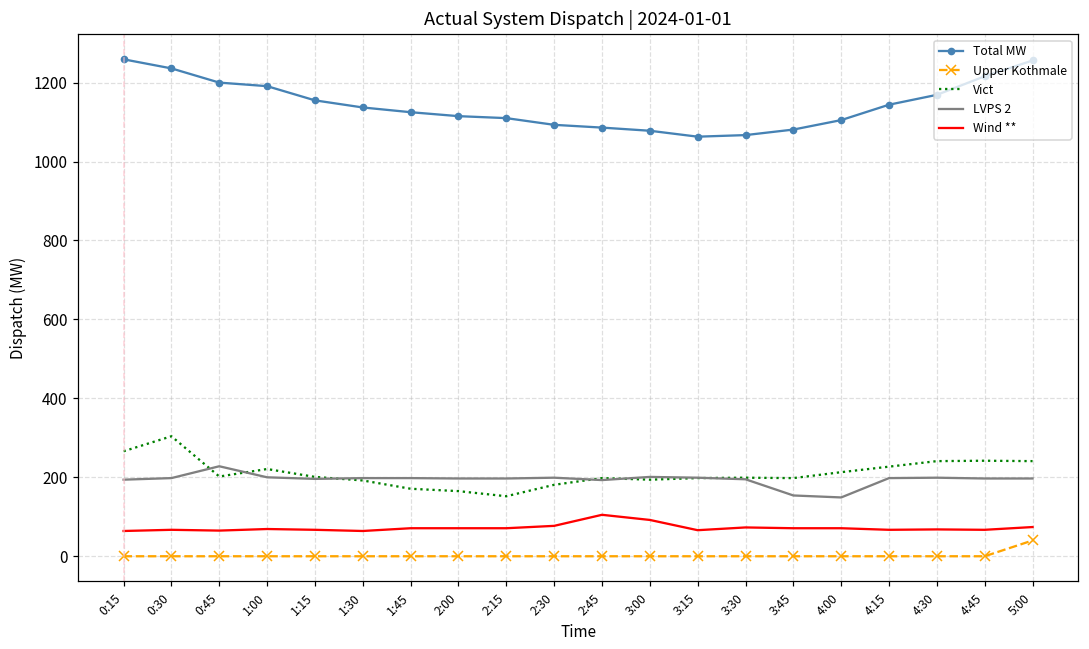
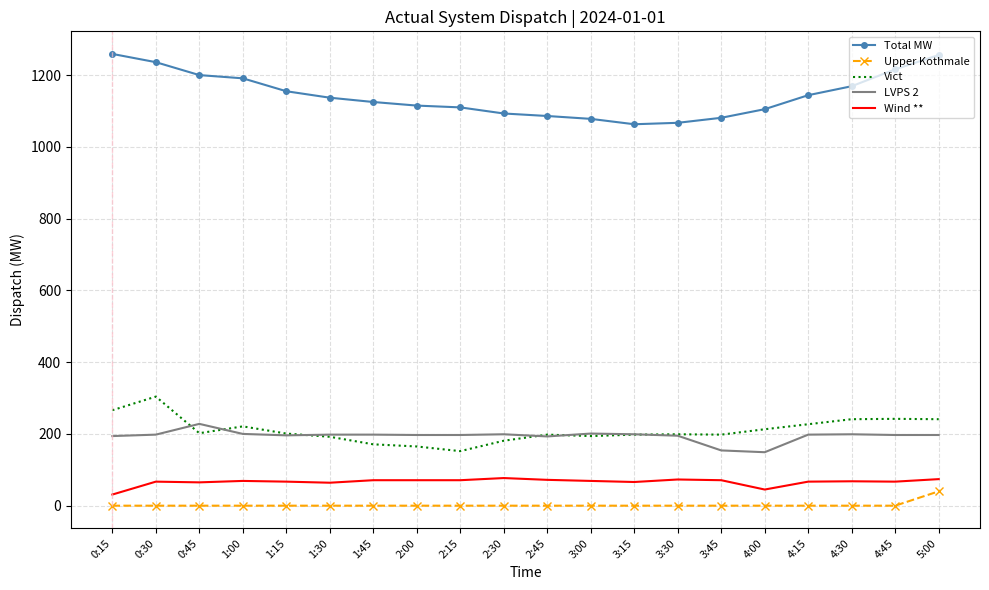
  {
    "Total MW": {
      "0:15": 1260,
      "0:30": 1240,
      "0:45": 1200,
      "1:00": 1190,
      "1:15": 1160,
      "1:30": 1140,
      "1:45": 1130,
      "2:00": 1120,
      "2:15": 1110,
      "2:30": 1090,
      "2:45": 1090,
      "3:00": 1080,
      "3:15": 1060,
      "3:30": 1070,
      "3:45": 1080,
      "4:00": 1110,
      "4:15": 1140
    },
    "Upper Kothmale": {
      "0:15": 0,
      "0:30": 0,
      "0:45": 0,
      "1:00": 0,
      "1:15": 0,
      "1:30": 0,
      "1:45": 0,
      "2:00": 0,
      "2:15": 0,
      "2:30": 0,
      "2:45": 0,
      "3:00": 0,
      "3:15": 0,
      "3:30": 0,
      "3:45": 0,
      "4:00": 0,
      "4:15": 0,
      "4:30": 0,
      "4:45": 0,
      "5:00": 40
    },
    "Vict": {
      "0:15": 270,
      "0:30": 300,
      "0:45": 200,
      "1:00": 220,
      "1:45": 170,
      "2:00": 170,
      "2:15": 150,
      "2:30": 180,
      "3:45": 200,
      "4:00": 210,
      "4:15": 230,
      "4:30": 240,
      "4:45": 240,
      "5:00": 240
    },
    "LVPS 2": {
      "0:15": 190,
      "0:30": 200,
      "0:45": 230,
      "1:00": 200,
      "1:45": 200,
      "2:00": 200,
      "2:15": 200,
      "2:30": 200,
      "3:45": 150,
      "4:00": 150,
      "4:15": 200,
      "4:30": 200,
      "4:45": 200,
      "5:00": 200
    },
    "Wind **": {
-     "0:15": 60,
+     "0:15": 30,
      "0:30": 70,
      "0:45": 70,
      "1:00": 70,
      "1:15": 70,
      "1:30": 60,
      "1:45": 70,
      "2:00": 70,
      "2:15": 70,
      "2:30": 80,
-     "2:45": 110,
-     "3:00": 90,
+     "2:45": 70,
+     "3:00": 70,
      "3:15": 70,
      "3:30": 70,
      "3:45": 70,
-     "4:00": 70,
+     "4:00": 50,
      "4:15": 70,
      "4:30": 70,
      "4:45": 70,
      "5:00": 70
    }
  }
